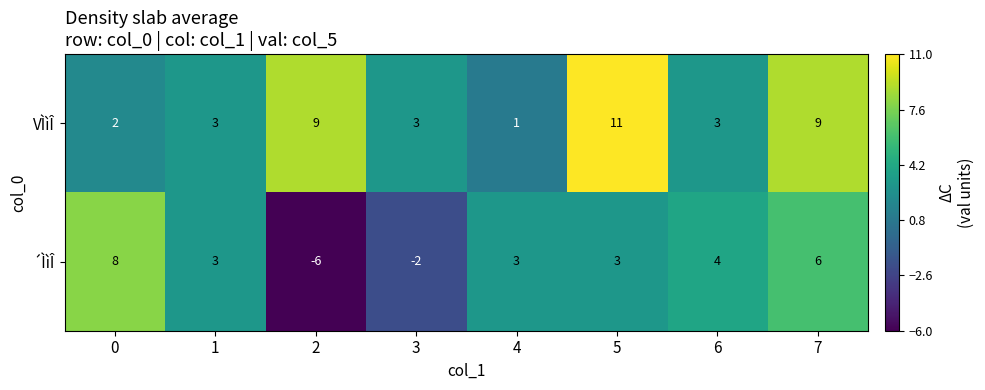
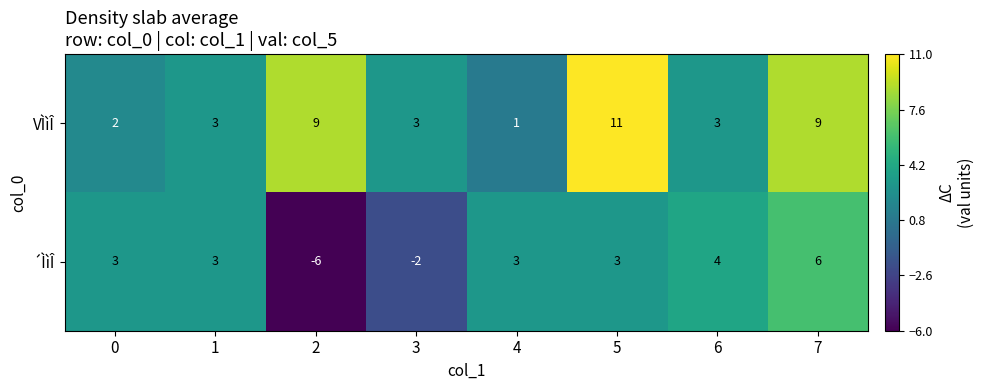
  {
    "VÌìÎ": {
      "0": 2,
      "1": 3,
      "2": 9,
      "3": 3,
      "4": 1,
      "5": 11,
      "6": 3,
      "7": 9
    },
    "´ÌìÎ": {
-     "0": 8,
+     "0": 3,
      "1": 3,
      "2": -6,
      "3": -2,
      "4": 3,
      "5": 3,
      "6": 4,
      "7": 6
    }
  }
